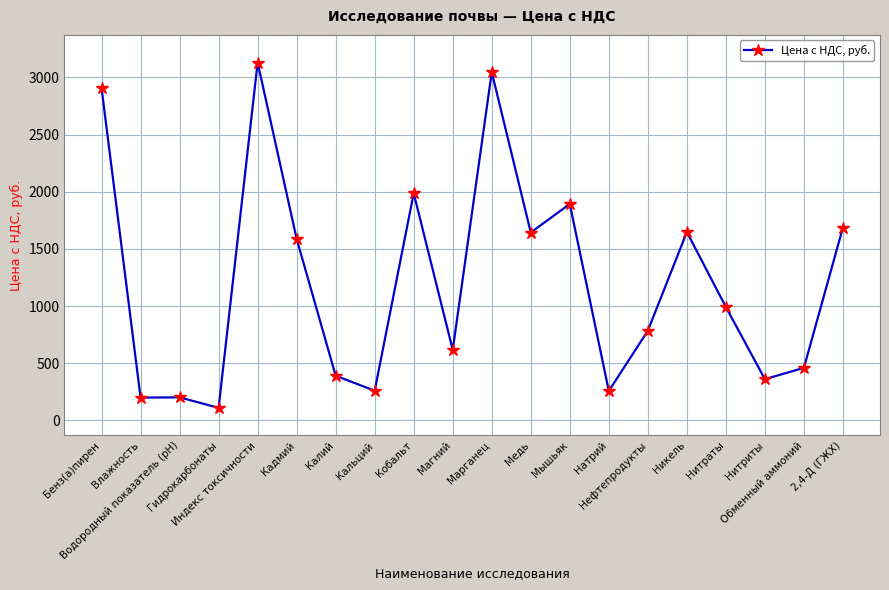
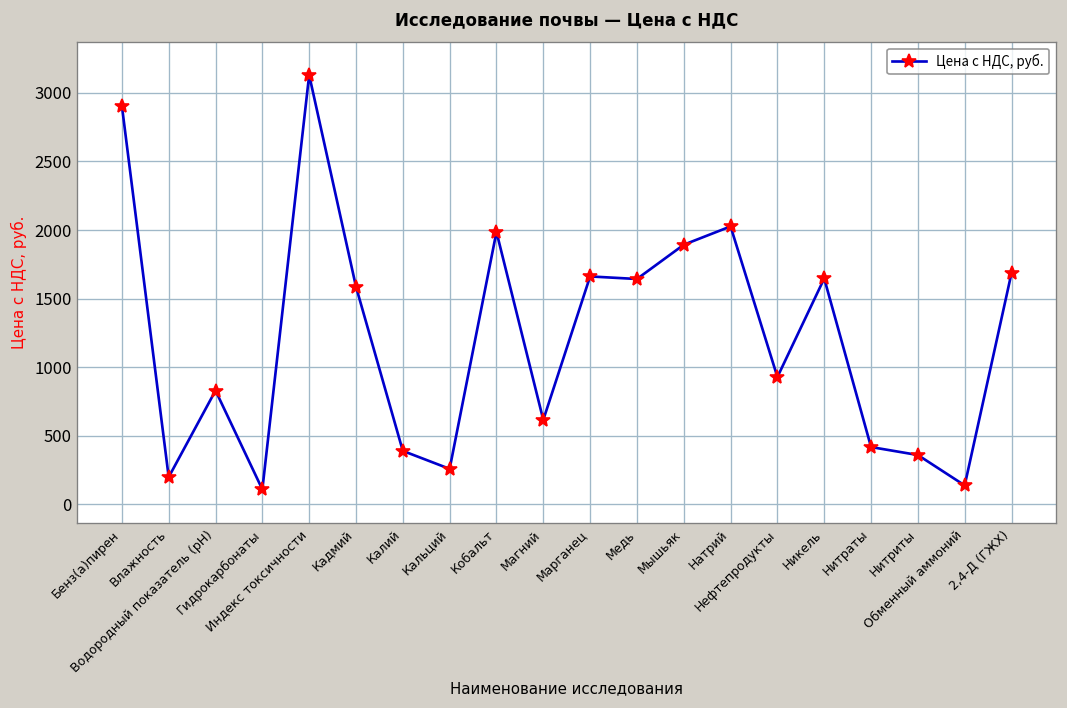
  {
    "Бенз(а)пирен": 2910,
    "Влажность": 200,
-   "Водородный показатель (рН)": 200,
+   "Водородный показатель (рН)": 830,
    "Гидрокарбонаты": 110,
    "Индекс токсичности": 3130,
    "Кадмий": 1590,
    "Калий": 390,
    "Кальций": 260,
    "Кобальт": 1990,
    "Магний": 620,
-   "Марганец": 3050,
+   "Марганец": 1660,
    "Медь": 1640,
    "Мышьяк": 1890,
-   "Натрий": 260,
-   "Нефтепродукты": 780,
+   "Натрий": 2030,
+   "Нефтепродукты": 930,
    "Никель": 1650,
-   "Нитраты": 990,
+   "Нитраты": 420,
    "Нитриты": 360,
-   "Обменный аммоний": 460,
+   "Обменный аммоний": 140,
    "2,4-Д (ГЖХ)": 1690
  }
